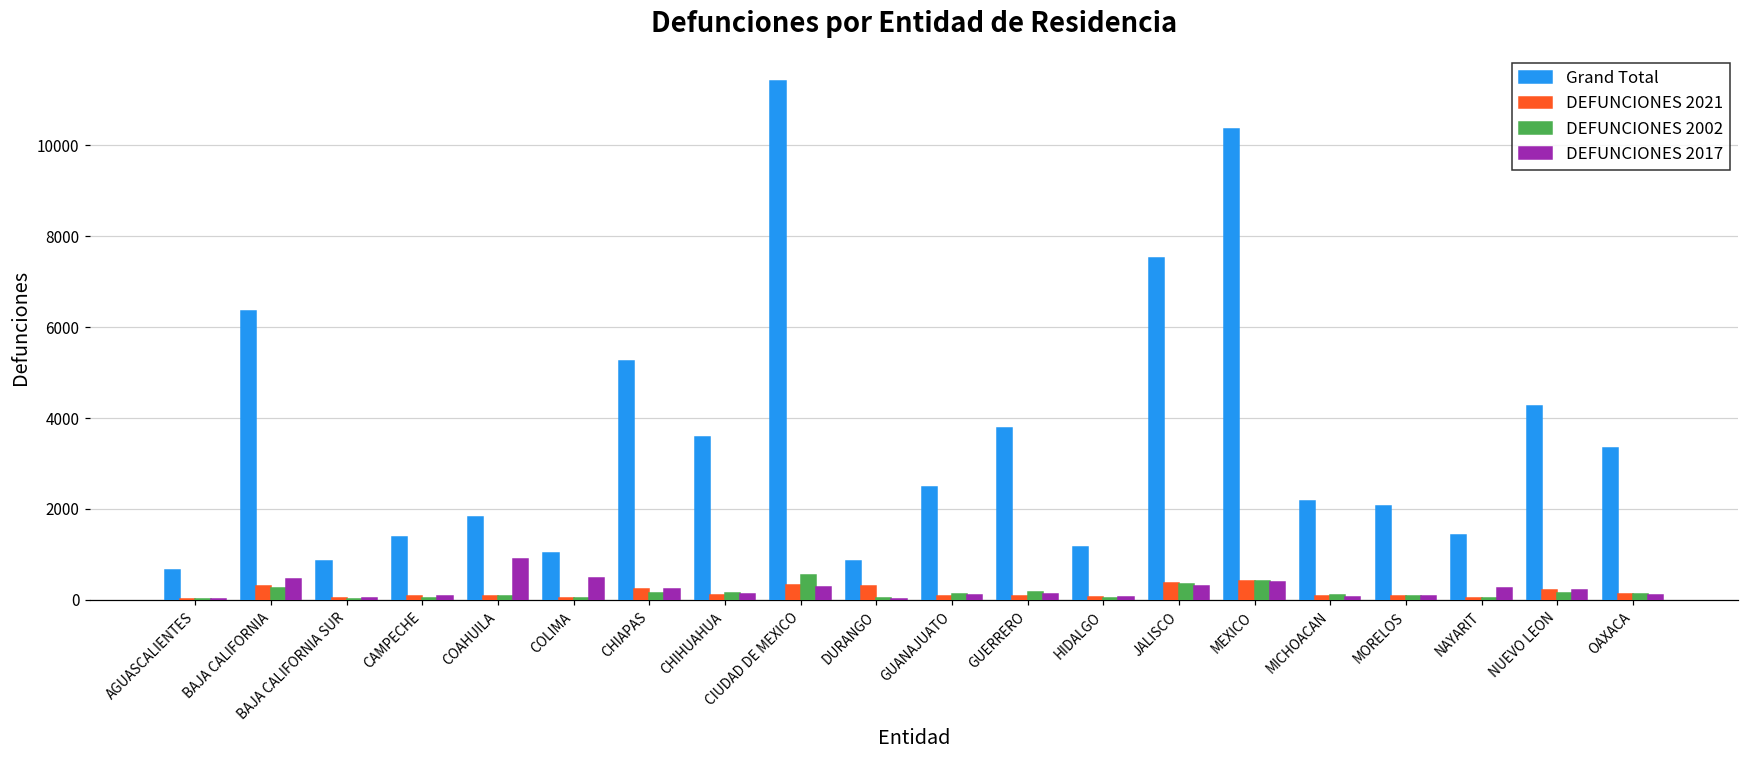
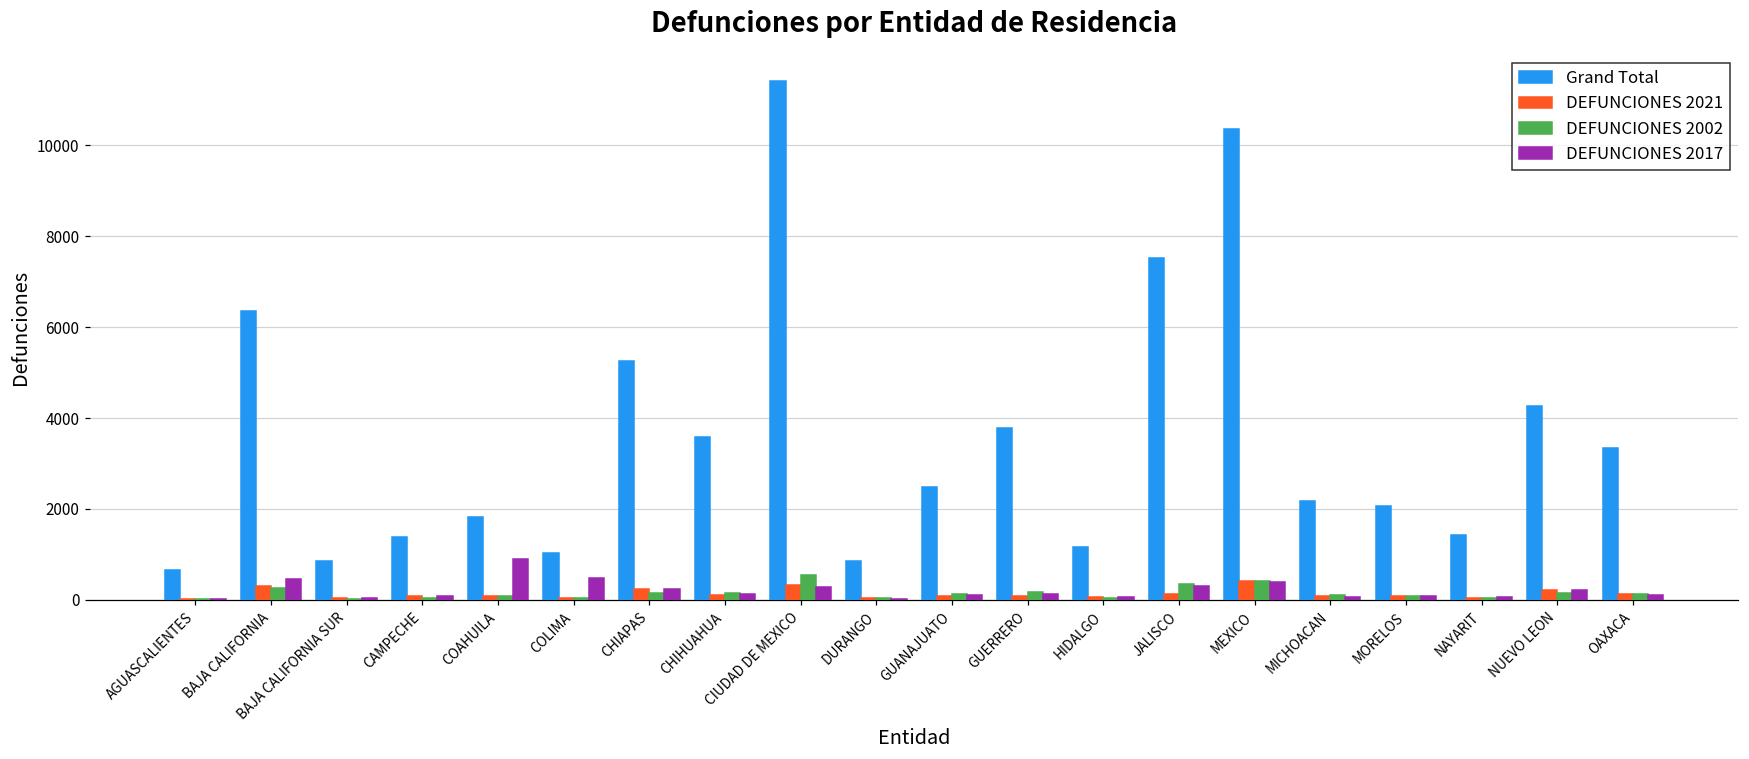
  {
    "Grand Total": {
      "AGUASCALIENTES": 600,
      "BAJA CALIFORNIA": 6400,
      "BAJA CALIFORNIA SUR": 900,
      "CAMPECHE": 1400,
      "COAHUILA": 1800,
      "COLIMA": 1000,
      "CHIAPAS": 5300,
      "CHIHUAHUA": 3600,
      "CIUDAD DE MEXICO": 11400,
      "DURANGO": 900,
      "GUANAJUATO": 2500,
      "GUERRERO": 3800,
      "HIDALGO": 1200,
      "JALISCO": 7500,
      "MEXICO": 10400,
      "MICHOACAN": 2200,
      "MORELOS": 2100,
      "NAYARIT": 1400,
      "NUEVO LEON": 4300,
      "OAXACA": 3300
    },
    "DEFUNCIONES 2021": {
      "BAJA CALIFORNIA": 300,
      "CAMPECHE": 100,
      "COAHUILA": 100,
      "CHIAPAS": 200,
      "CHIHUAHUA": 100,
      "CIUDAD DE MEXICO": 300,
-     "DURANGO": 300,
+     "DURANGO": 0,
      "GUANAJUATO": 100,
      "GUERRERO": 100,
      "HIDALGO": 100,
-     "JALISCO": 400,
+     "JALISCO": 100,
      "MEXICO": 400,
      "MICHOACAN": 100,
      "MORELOS": 100,
      "NUEVO LEON": 200,
      "OAXACA": 100
    },
    "DEFUNCIONES 2002": {
      "BAJA CALIFORNIA": 300,
      "COAHUILA": 100,
      "CHIAPAS": 200,
      "CHIHUAHUA": 200,
      "CIUDAD DE MEXICO": 500,
      "GUANAJUATO": 100,
      "GUERRERO": 200,
      "JALISCO": 300,
      "MEXICO": 400,
      "MICHOACAN": 100,
      "MORELOS": 100,
      "NUEVO LEON": 200,
      "OAXACA": 100
    },
    "DEFUNCIONES 2017": {
      "BAJA CALIFORNIA": 500,
      "CAMPECHE": 100,
      "COAHUILA": 900,
      "COLIMA": 500,
      "CHIAPAS": 200,
      "CHIHUAHUA": 100,
      "CIUDAD DE MEXICO": 300,
      "GUANAJUATO": 100,
      "GUERRERO": 100,
      "JALISCO": 300,
      "MEXICO": 400,
      "MICHOACAN": 100,
      "MORELOS": 100,
-     "NAYARIT": 300,
+     "NAYARIT": 100,
      "NUEVO LEON": 200,
      "OAXACA": 100
    }
  }
